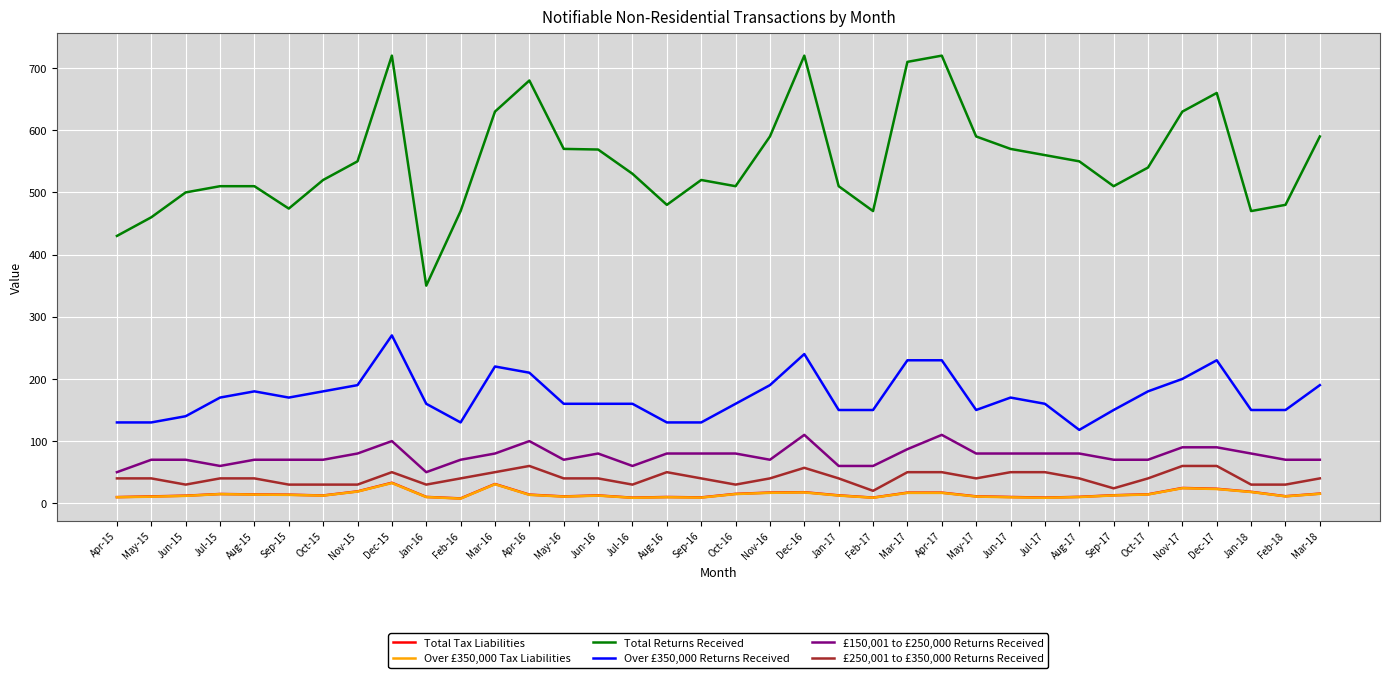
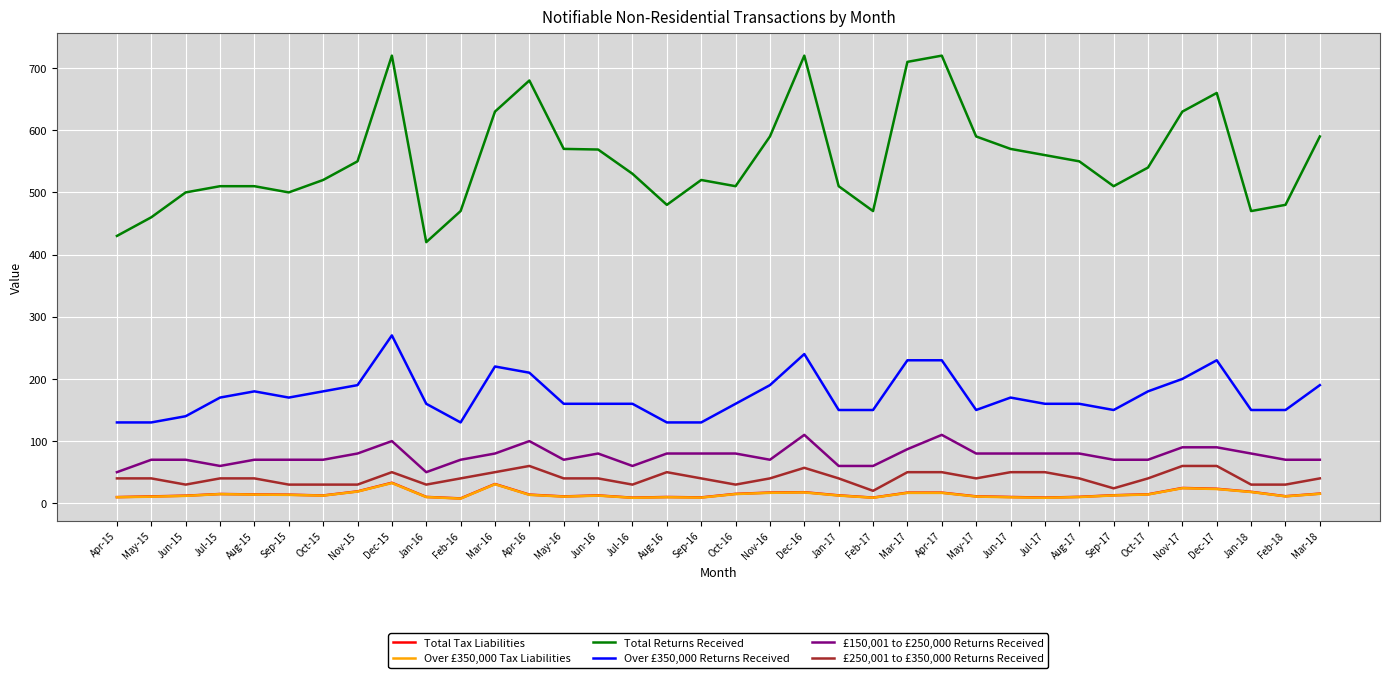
  {
    "Total Returns Received": {
      "Apr-15": 430,
      "May-15": 460,
      "Jun-15": 500,
      "Jul-15": 510,
      "Aug-15": 510,
-     "Sep-15": 470,
+     "Sep-15": 500,
      "Oct-15": 520,
      "Nov-15": 550,
      "Dec-15": 720,
-     "Jan-16": 350,
+     "Jan-16": 420,
      "Feb-16": 470,
      "Mar-16": 630,
      "Apr-16": 680,
      "May-16": 570,
      "Jun-16": 570,
      "Jul-16": 530,
      "Aug-16": 480,
      "Sep-16": 520,
      "Oct-16": 510,
      "Nov-16": 590,
      "Dec-16": 720,
      "Jan-17": 510,
      "Feb-17": 470,
      "Mar-17": 710,
      "Apr-17": 720,
      "May-17": 590,
      "Jun-17": 570,
      "Jul-17": 560,
      "Aug-17": 550,
      "Sep-17": 510,
      "Oct-17": 540,
      "Nov-17": 630,
      "Dec-17": 660,
      "Jan-18": 470,
      "Feb-18": 480,
      "Mar-18": 590
    },
    "Over £350,000 Returns Received": {
      "Apr-15": 130,
      "May-15": 130,
      "Jun-15": 140,
      "Jul-15": 170,
      "Aug-15": 180,
      "Sep-15": 170,
      "Oct-15": 180,
      "Nov-15": 190,
      "Dec-15": 270,
      "Jan-16": 160,
      "Feb-16": 130,
      "Mar-16": 220,
      "Apr-16": 210,
      "May-16": 160,
      "Jun-16": 160,
      "Jul-16": 160,
      "Aug-16": 130,
      "Sep-16": 130,
      "Oct-16": 160,
      "Nov-16": 190,
      "Dec-16": 240,
      "Jan-17": 150,
      "Feb-17": 150,
      "Mar-17": 230,
      "Apr-17": 230,
      "May-17": 150,
      "Jun-17": 170,
      "Jul-17": 160,
-     "Aug-17": 120,
+     "Aug-17": 160,
      "Sep-17": 150,
      "Oct-17": 180,
      "Nov-17": 200,
      "Dec-17": 230,
      "Jan-18": 150,
      "Feb-18": 150,
      "Mar-18": 190
    },
    "£150,001 to £250,000 Returns Received": {
      "Apr-15": 50,
      "May-15": 70,
      "Jun-15": 70,
      "Jul-15": 60,
      "Aug-15": 70,
      "Sep-15": 70,
      "Oct-15": 70,
      "Nov-15": 80,
      "Dec-15": 100,
      "Jan-16": 50,
      "Feb-16": 70,
      "Mar-16": 80,
      "Apr-16": 100,
      "May-16": 70,
      "Jun-16": 80,
      "Jul-16": 60,
      "Aug-16": 80,
      "Sep-16": 80,
      "Oct-16": 80,
      "Nov-16": 70,
      "Dec-16": 110,
      "Jan-17": 60,
      "Feb-17": 60,
      "Mar-17": 90,
      "Apr-17": 110,
      "May-17": 80,
      "Jun-17": 80,
      "Jul-17": 80,
      "Aug-17": 80,
      "Sep-17": 70,
      "Oct-17": 70,
      "Nov-17": 90,
      "Dec-17": 90,
      "Jan-18": 80,
      "Feb-18": 70,
      "Mar-18": 70
    },
    "£250,001 to £350,000 Returns Received": {
      "Apr-15": 40,
      "May-15": 40,
      "Jun-15": 30,
      "Jul-15": 40,
      "Aug-15": 40,
      "Sep-15": 30,
      "Oct-15": 30,
      "Nov-15": 30,
      "Dec-15": 50,
      "Jan-16": 30,
      "Feb-16": 40,
      "Mar-16": 50,
      "Apr-16": 60,
      "May-16": 40,
      "Jun-16": 40,
      "Jul-16": 30,
      "Aug-16": 50,
      "Sep-16": 40,
      "Oct-16": 30,
      "Nov-16": 40,
      "Dec-16": 60,
      "Jan-17": 40,
      "Feb-17": 20,
      "Mar-17": 50,
      "Apr-17": 50,
      "May-17": 40,
      "Jun-17": 50,
      "Jul-17": 50,
      "Aug-17": 40,
      "Sep-17": 20,
      "Oct-17": 40,
      "Nov-17": 60,
      "Dec-17": 60,
      "Jan-18": 30,
      "Feb-18": 30,
      "Mar-18": 40
    }
  }
